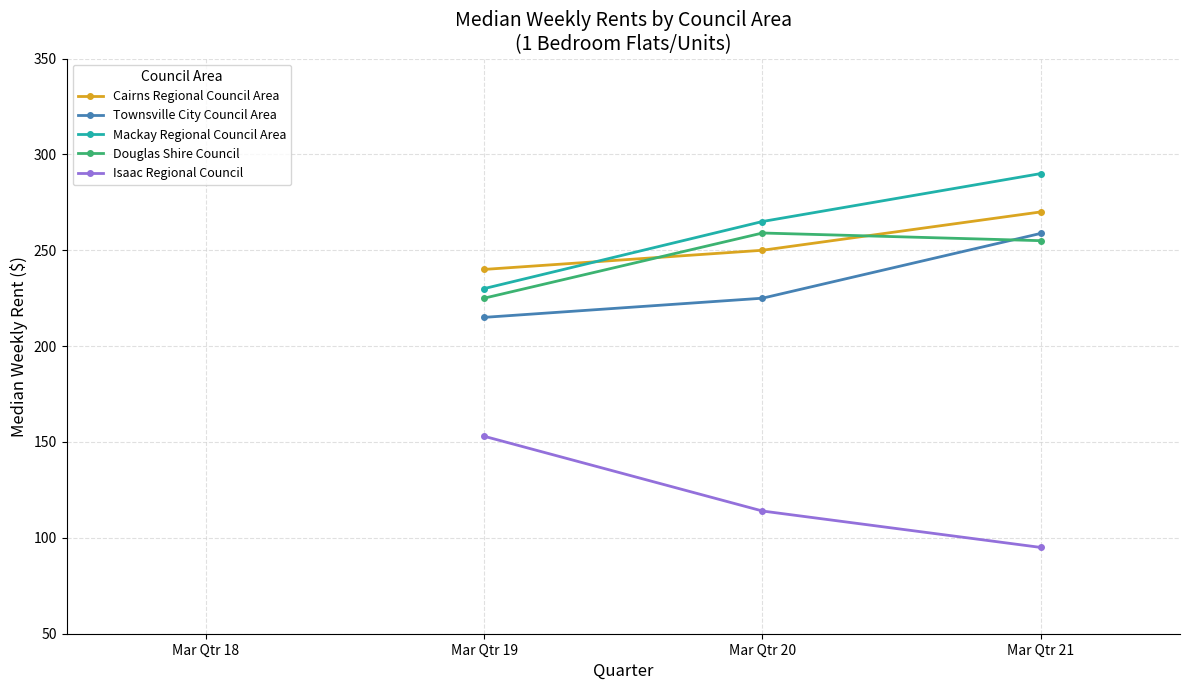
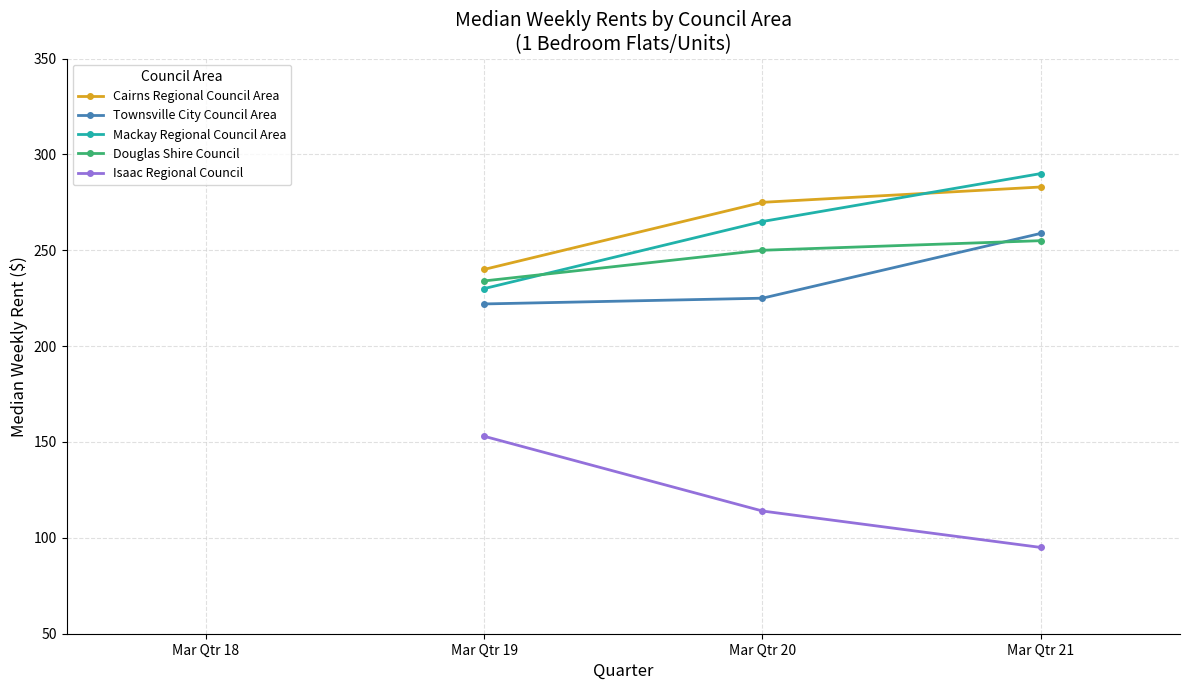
  {
    "Cairns Regional Council Area": {
      "Mar Qtr 19": 240,
-     "Mar Qtr 20": 250,
-     "Mar Qtr 21": 270
+     "Mar Qtr 20": 275,
+     "Mar Qtr 21": 283
    },
    "Townsville City Council Area": {
-     "Mar Qtr 19": 215,
+     "Mar Qtr 19": 222,
      "Mar Qtr 20": 225,
      "Mar Qtr 21": 259
    },
    "Mackay Regional Council Area": {
      "Mar Qtr 19": 230,
      "Mar Qtr 20": 265,
      "Mar Qtr 21": 290
    },
    "Douglas Shire Council": {
-     "Mar Qtr 19": 225,
-     "Mar Qtr 20": 259,
+     "Mar Qtr 19": 234,
+     "Mar Qtr 20": 250,
      "Mar Qtr 21": 255
    },
    "Isaac Regional Council": {
      "Mar Qtr 19": 153,
      "Mar Qtr 20": 114,
      "Mar Qtr 21": 95
    }
  }
